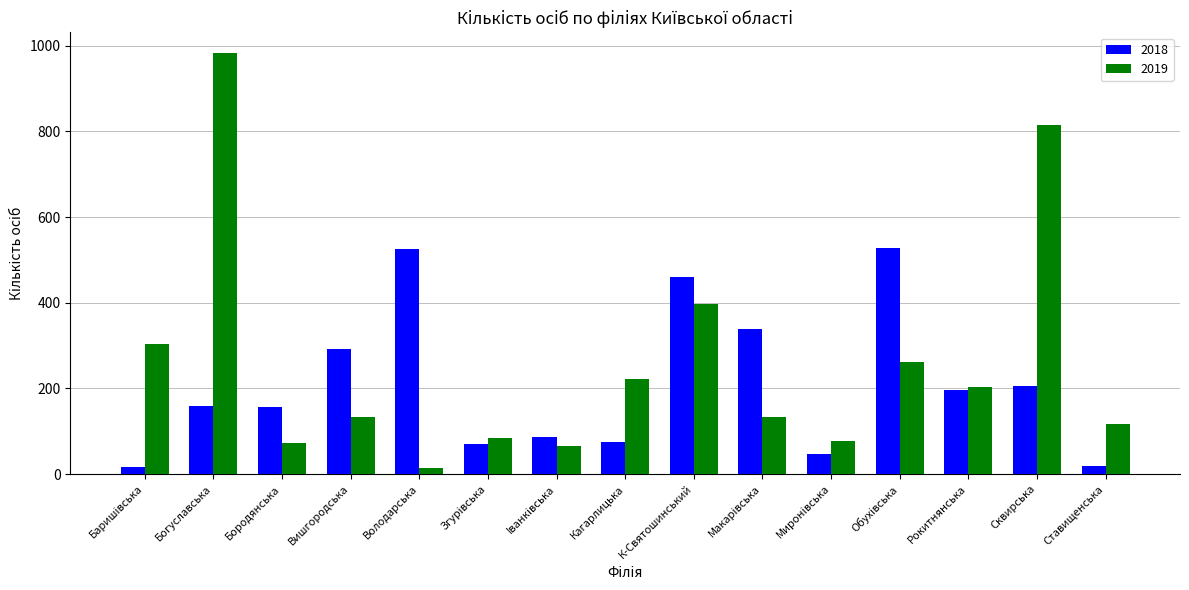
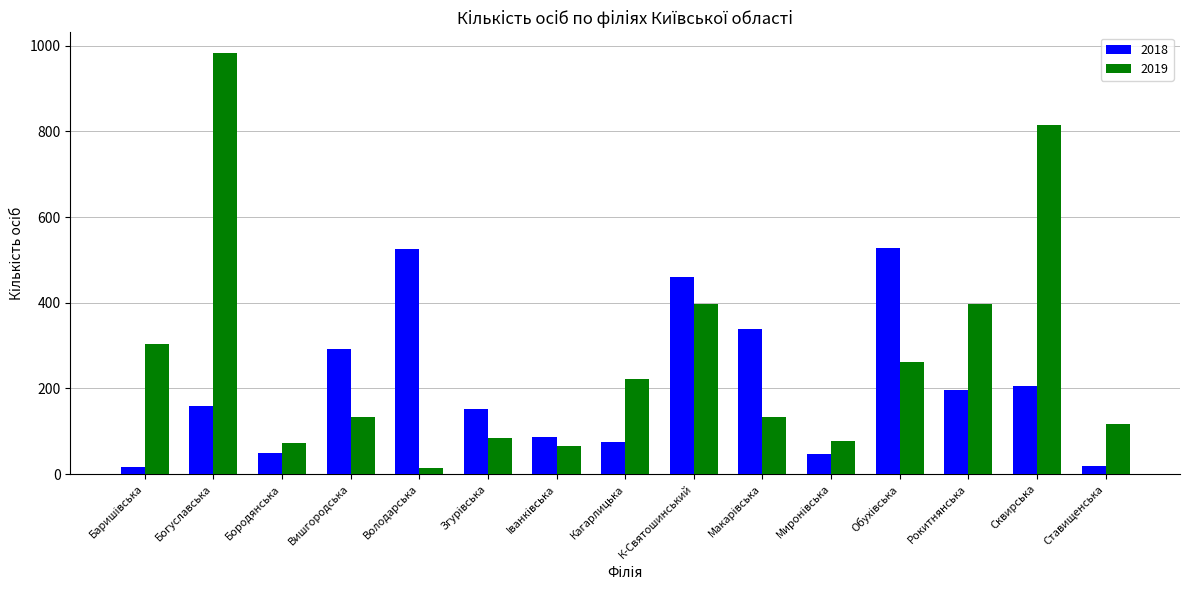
  {
    "2018": {
      "Баришівська": 20,
      "Богуславська": 160,
-     "Бородянська": 160,
+     "Бородянська": 50,
      "Вишгородська": 290,
      "Володарська": 530,
-     "Згурівська": 70,
+     "Згурівська": 150,
      "Іванківська": 90,
      "Кагарлицька": 80,
      "К-Святошинський": 460,
      "Макарівська": 340,
      "Миронівська": 50,
      "Обухівська": 530,
      "Рокитнянська": 200,
      "Сквирська": 210,
      "Ставищенська": 20
    },
    "2019": {
      "Баришівська": 300,
      "Богуславська": 980,
      "Бородянська": 70,
      "Вишгородська": 130,
      "Володарська": 20,
      "Згурівська": 90,
      "Іванківська": 70,
      "Кагарлицька": 220,
      "К-Святошинський": 400,
      "Макарівська": 130,
      "Миронівська": 80,
      "Обухівська": 260,
-     "Рокитнянська": 200,
+     "Рокитнянська": 400,
      "Сквирська": 820,
      "Ставищенська": 120
    }
  }
